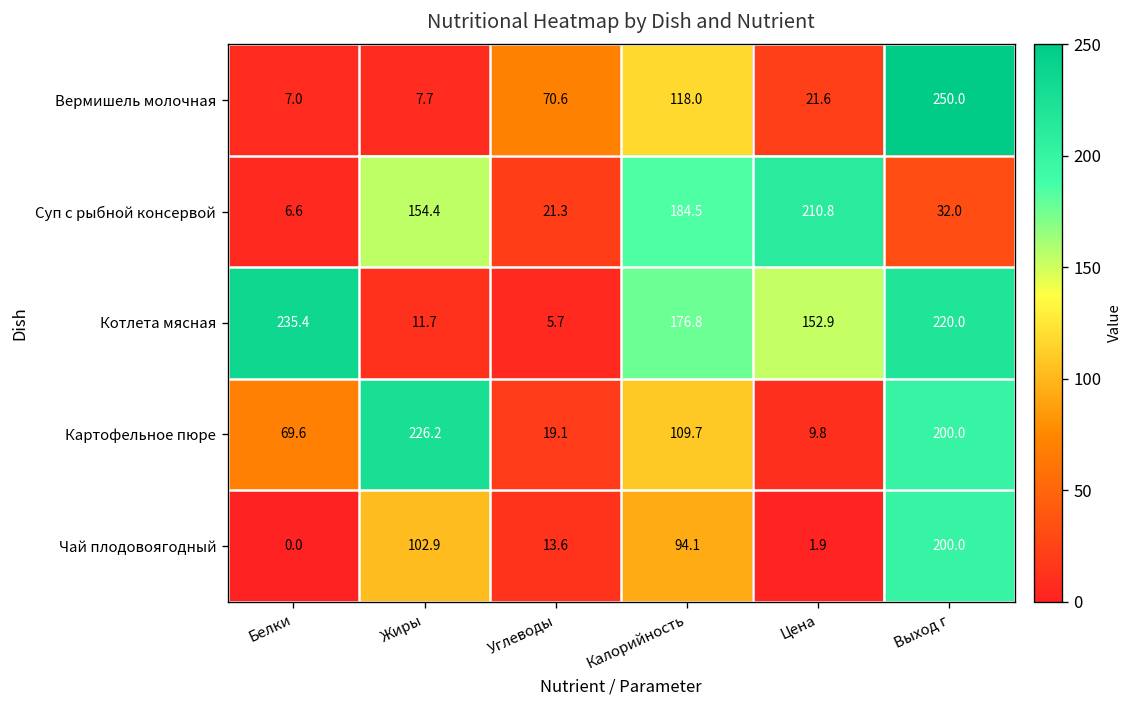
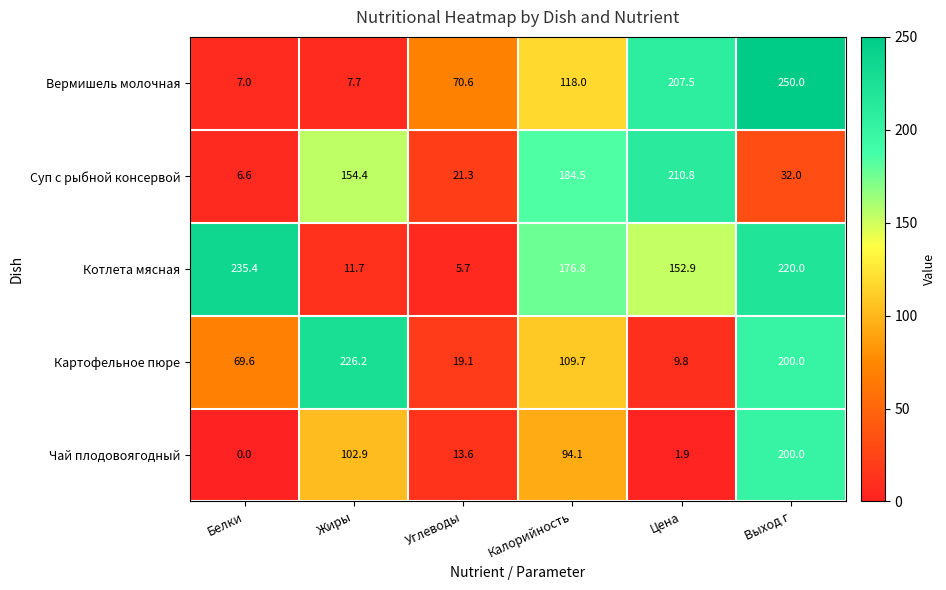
  {
    "Вермишель молочная": {
      "Белки": 7.0,
      "Жиры": 7.7,
      "Углеводы": 70.6,
      "Калорийность": 118.0,
-     "Цена": 21.6,
+     "Цена": 207.5,
      "Выход г": 250.0
    },
    "Суп с рыбной консервой": {
      "Белки": 6.6,
      "Жиры": 154.4,
      "Углеводы": 21.3,
      "Калорийность": 184.5,
      "Цена": 210.8,
      "Выход г": 32.0
    },
    "Котлета мясная": {
      "Белки": 235.4,
      "Жиры": 11.7,
      "Углеводы": 5.7,
      "Калорийность": 176.8,
      "Цена": 152.9,
      "Выход г": 220.0
    },
    "Картофельное пюре": {
      "Белки": 69.6,
      "Жиры": 226.2,
      "Углеводы": 19.1,
      "Калорийность": 109.7,
      "Цена": 9.8,
      "Выход г": 200.0
    },
    "Чай плодовоягодный": {
      "Белки": 0.0,
      "Жиры": 102.9,
      "Углеводы": 13.6,
      "Калорийность": 94.1,
      "Цена": 1.9,
      "Выход г": 200.0
    }
  }
